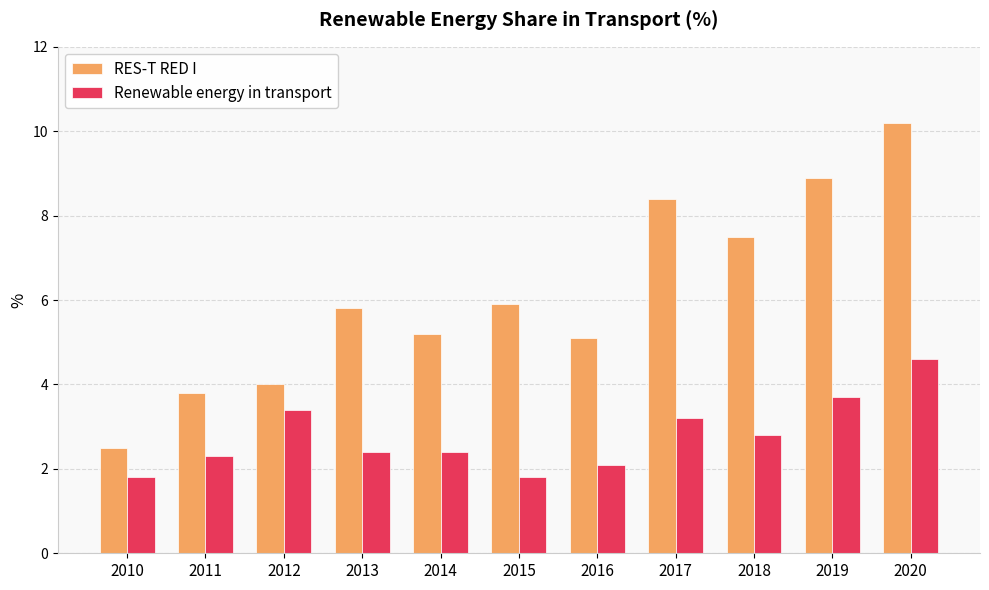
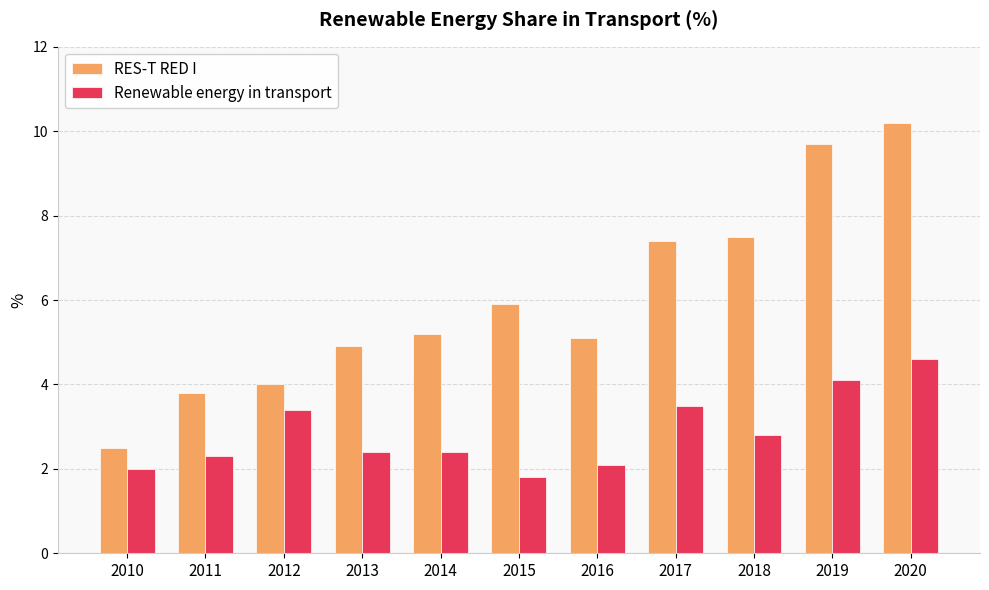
  {
    "RES-T RED I": {
      "2010": 2.5,
      "2011": 3.8,
      "2012": 4.0,
-     "2013": 5.8,
+     "2013": 4.9,
      "2014": 5.2,
      "2015": 5.9,
      "2016": 5.1,
-     "2017": 8.4,
+     "2017": 7.4,
      "2018": 7.5,
-     "2019": 8.9,
+     "2019": 9.7,
      "2020": 10.2
    },
    "Renewable energy in transport": {
-     "2010": 1.8,
+     "2010": 2.0,
      "2011": 2.3,
      "2012": 3.4,
      "2013": 2.4,
      "2014": 2.4,
      "2015": 1.8,
      "2016": 2.1,
-     "2017": 3.2,
+     "2017": 3.5,
      "2018": 2.8,
-     "2019": 3.7,
+     "2019": 4.1,
      "2020": 4.6
    }
  }
